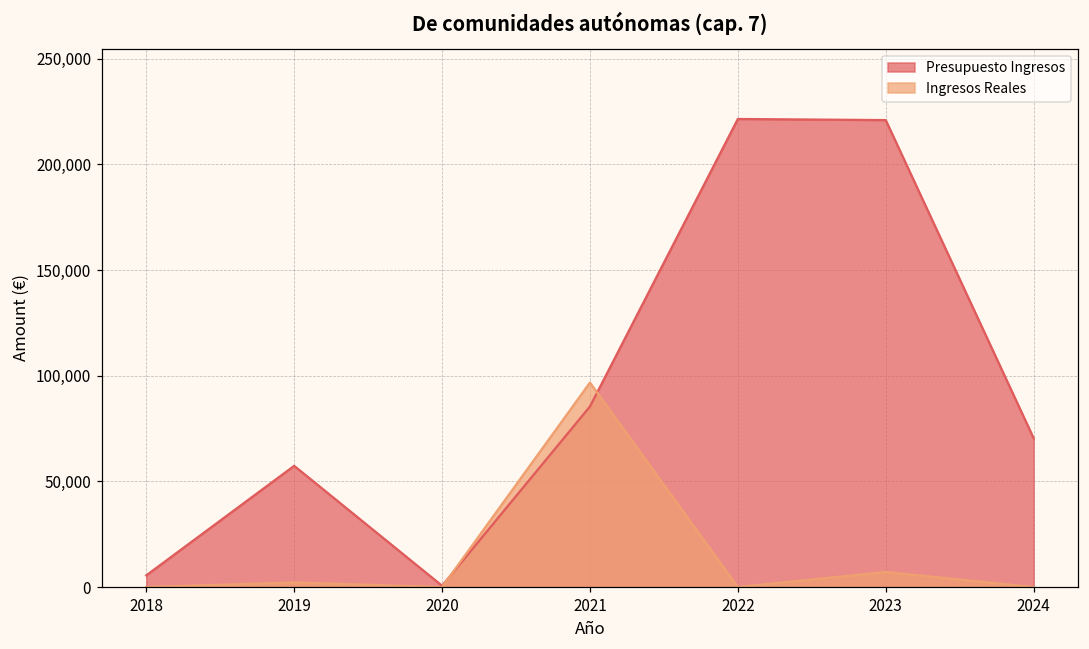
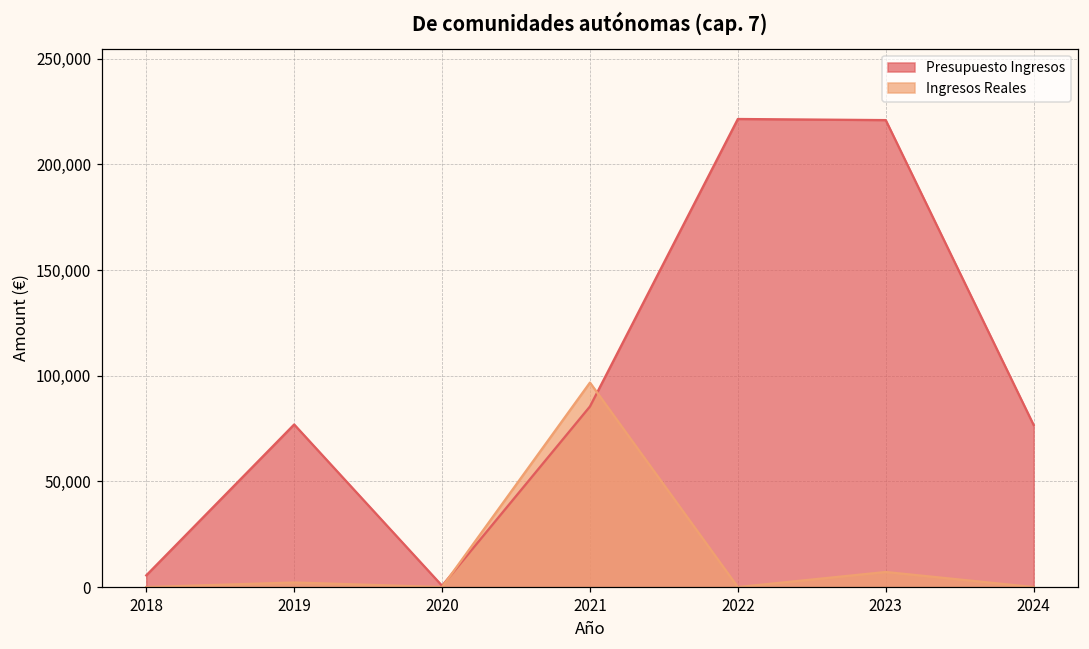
  {
    "Presupuesto Ingresos": {
      "2018": "6,000",
-     "2019": "57,000",
+     "2019": "77,000",
      "2021": "85,000",
      "2022": "222,000",
      "2023": "221,000",
-     "2024": "70,000"
+     "2024": "77,000"
    },
    "Ingresos Reales": {
      "2018": "0",
      "2019": "2,000",
      "2021": "97,000",
      "2022": "0",
      "2023": "7,000",
      "2024": "0"
    }
  }
